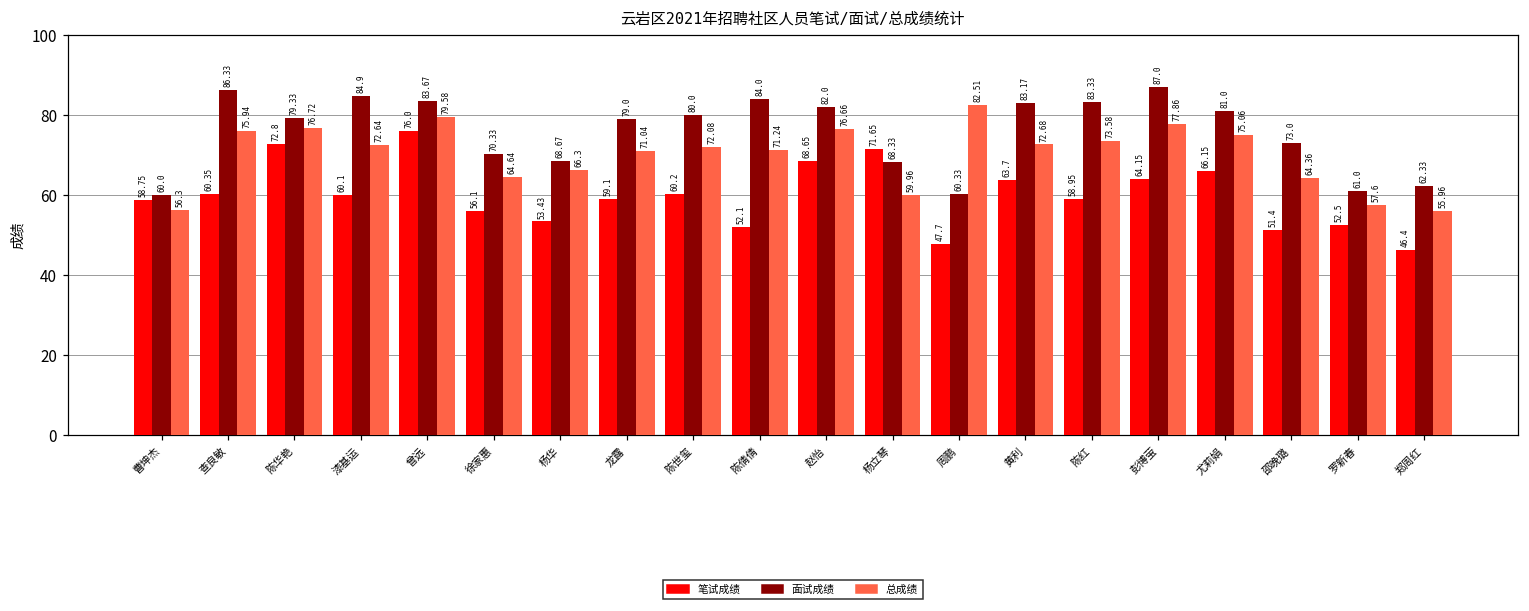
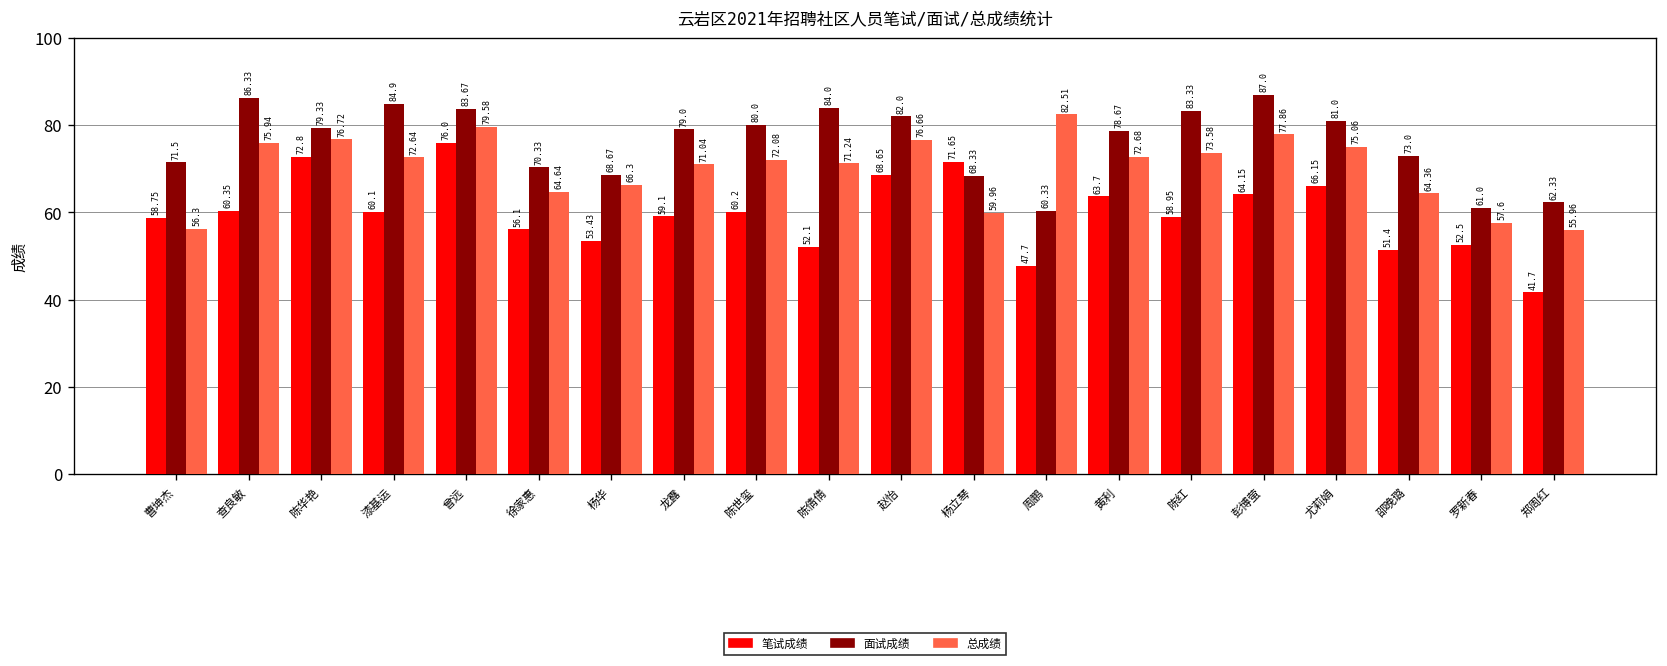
  {
    "笔试成绩": {
      "曹坤杰": 58.75,
      "查良敏": 60.35,
      "陈华艳": 72.8,
      "漆基运": 60.1,
      "曾远": 76.0,
      "徐家惠": 56.1,
      "杨华": 53.43,
      "龙露": 59.1,
      "陈世玺": 60.2,
      "陈倩倩": 52.1,
      "赵怡": 68.65,
      "杨立琴": 71.65,
      "周鹏": 47.7,
      "黄利": 63.7,
      "陈红": 58.95,
      "彭博萤": 64.15,
      "尤莉娟": 66.15,
      "邵晚璐": 51.4,
      "罗新春": 52.5,
-     "郑周红": 46.4
+     "郑周红": 41.7
    },
    "面试成绩": {
-     "曹坤杰": 60.0,
+     "曹坤杰": 71.5,
      "查良敏": 86.33,
      "陈华艳": 79.33,
      "漆基运": 84.9,
      "曾远": 83.67,
      "徐家惠": 70.33,
      "杨华": 68.67,
      "龙露": 79.0,
      "陈世玺": 80.0,
      "陈倩倩": 84.0,
      "赵怡": 82.0,
      "杨立琴": 68.33,
      "周鹏": 60.33,
-     "黄利": 83.17,
+     "黄利": 78.67,
      "陈红": 83.33,
      "彭博萤": 87.0,
      "尤莉娟": 81.0,
      "邵晚璐": 73.0,
      "罗新春": 61.0,
      "郑周红": 62.33
    },
    "总成绩": {
      "曹坤杰": 56.3,
      "查良敏": 75.94,
      "陈华艳": 76.72,
      "漆基运": 72.64,
      "曾远": 79.58,
      "徐家惠": 64.64,
      "杨华": 66.3,
      "龙露": 71.04,
      "陈世玺": 72.08,
      "陈倩倩": 71.24,
      "赵怡": 76.66,
      "杨立琴": 59.96,
      "周鹏": 82.51,
      "黄利": 72.68,
      "陈红": 73.58,
      "彭博萤": 77.86,
      "尤莉娟": 75.06,
      "邵晚璐": 64.36,
      "罗新春": 57.6,
      "郑周红": 55.96
    }
  }
